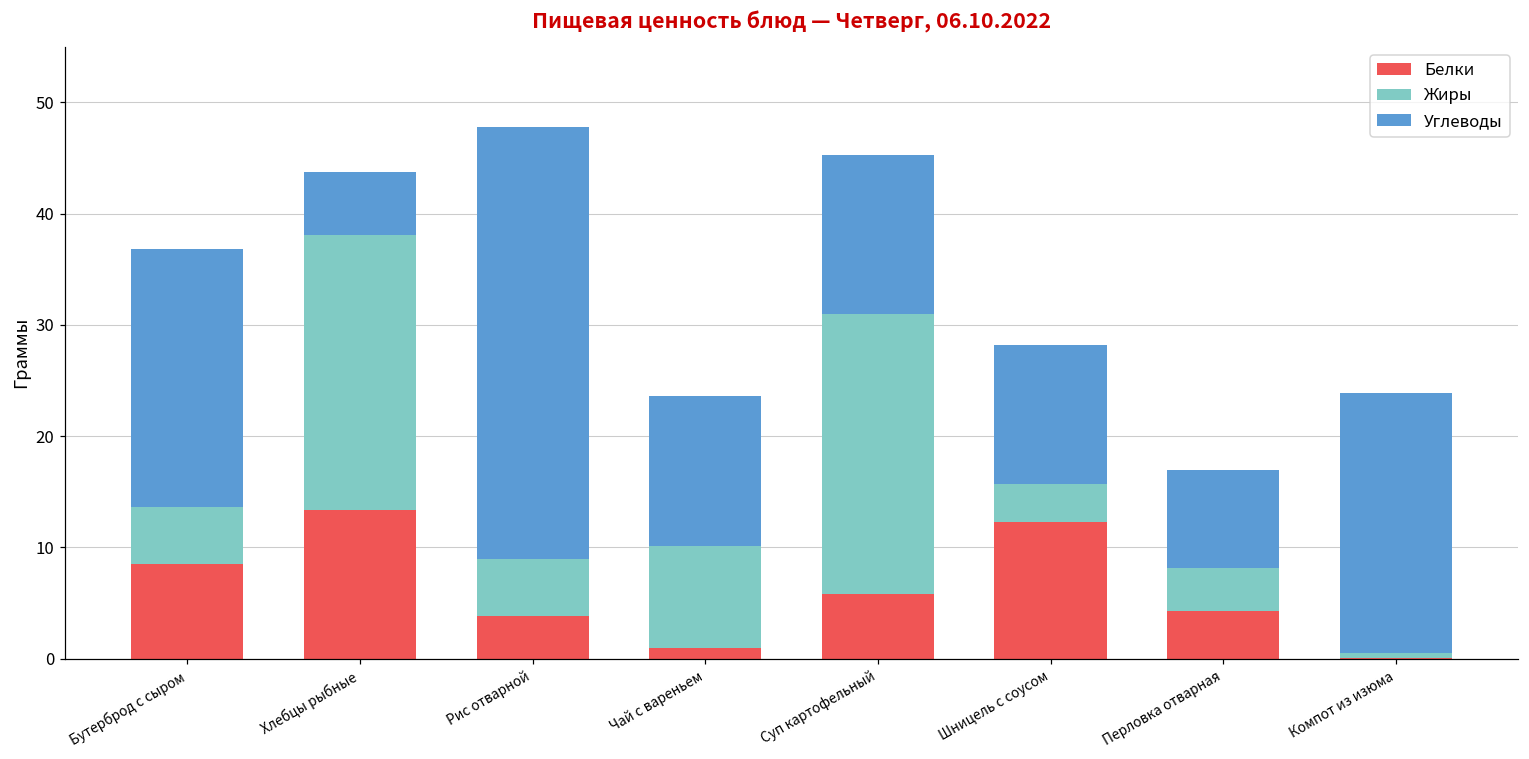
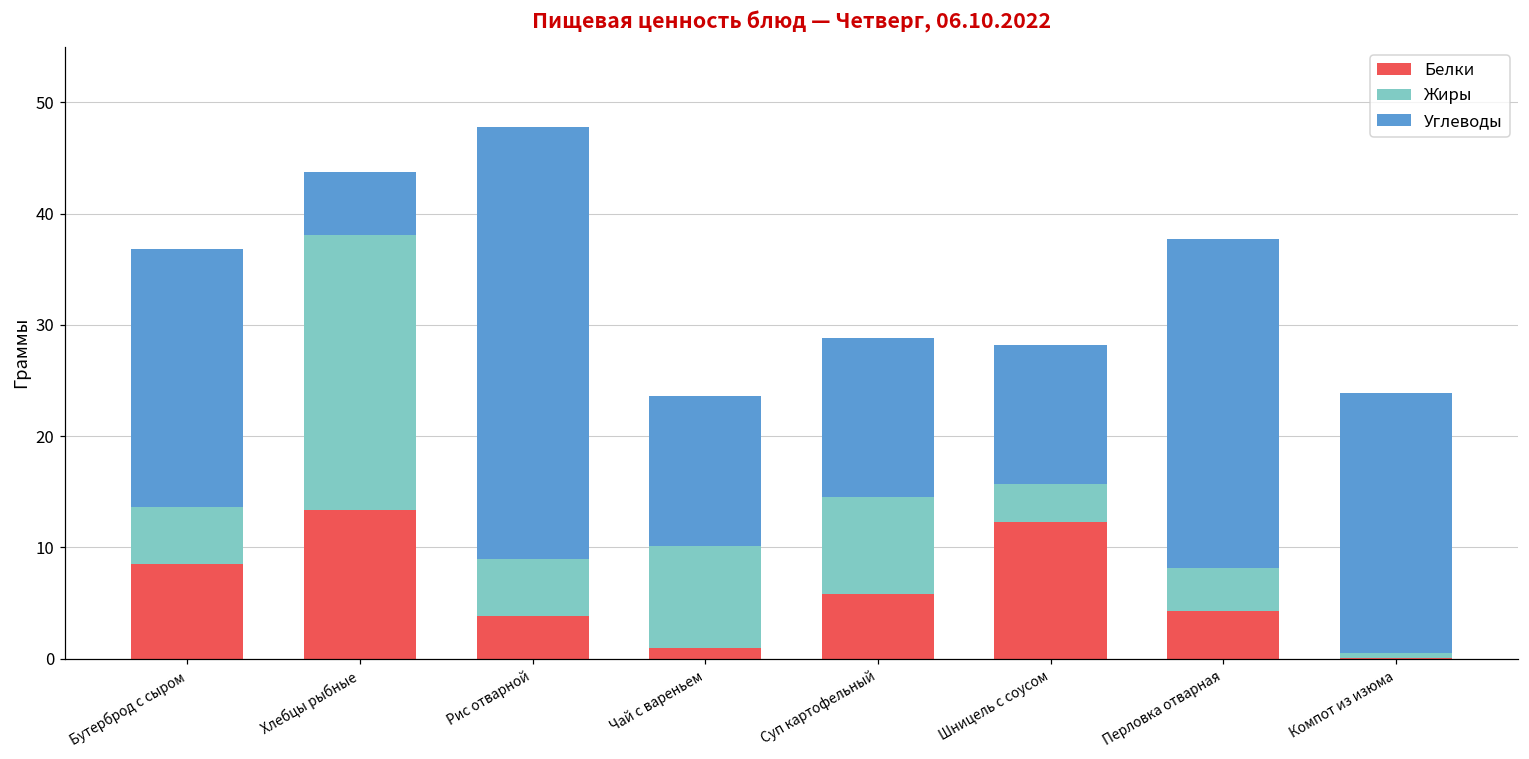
  {
    "Белки": {
      "Бутерброд с сыром": 8.5,
      "Хлебцы рыбные": 13.4,
      "Рис отварной": 3.8,
      "Чай с вареньем": 1.0,
      "Суп картофельный": 5.8,
      "Шницель с соусом": 12.3,
      "Перловка отварная": 4.3
    },
    "Жиры": {
      "Бутерброд с сыром": 5.1,
      "Хлебцы рыбные": 24.8,
      "Рис отварной": 5.1,
      "Чай с вареньем": 9.1,
-     "Суп картофельный": 25.2,
+     "Суп картофельный": 8.7,
      "Шницель с соусом": 3.5,
      "Перловка отварная": 3.8,
      "Компот из изюма": 0.4
    },
    "Углеводы": {
      "Бутерброд с сыром": 23.2,
      "Хлебцы рыбные": 5.6,
      "Рис отварной": 38.9,
      "Чай с вареньем": 13.5,
      "Суп картофельный": 14.3,
      "Шницель с соусом": 12.5,
-     "Перловка отварная": 8.8,
+     "Перловка отварная": 29.6,
      "Компот из изюма": 23.3
    }
  }
